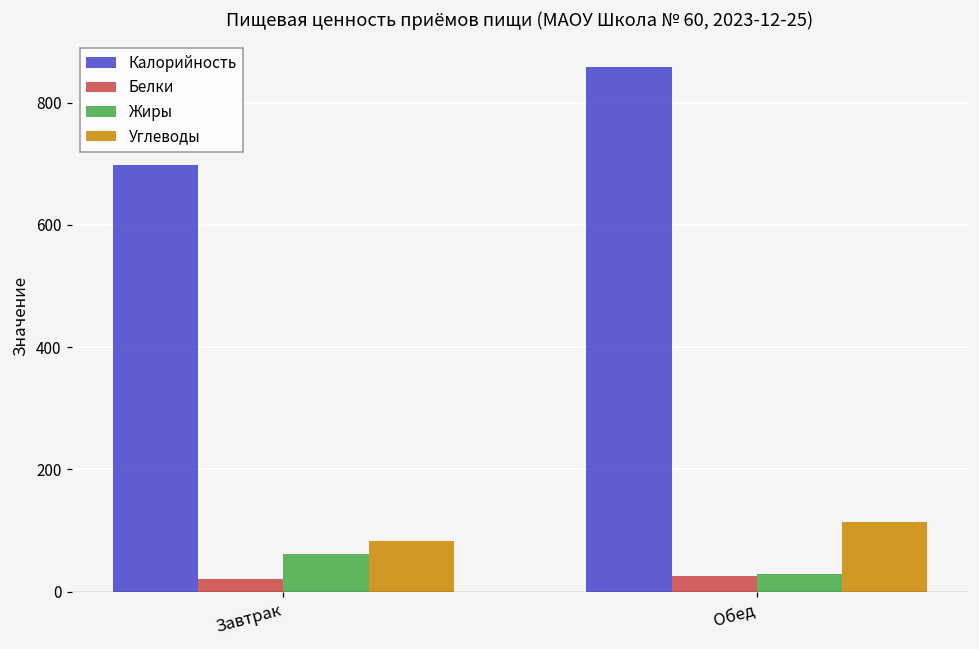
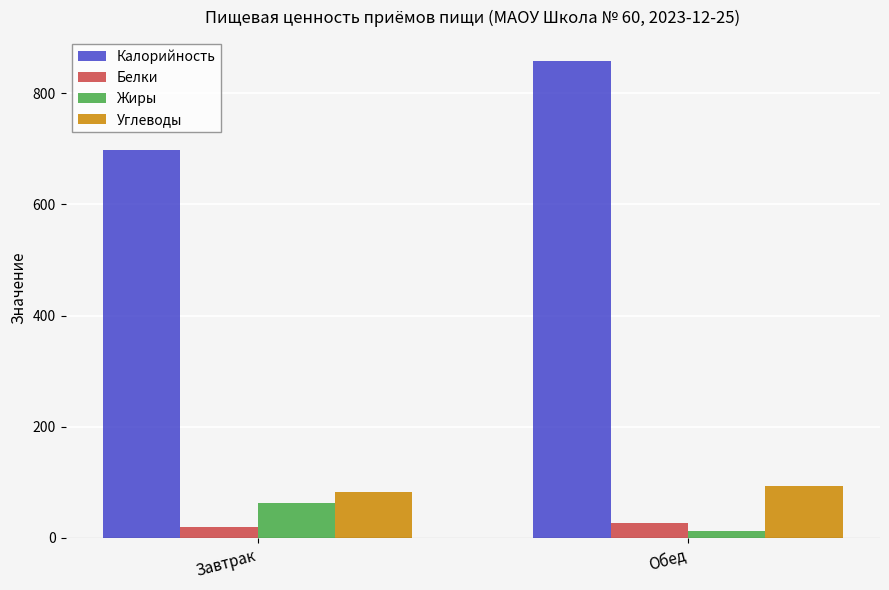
  {
    "Калорийность": {
      "Завтрак": 700,
      "Обед": 860
    },
    "Белки": {
      "Завтрак": 20,
      "Обед": 30
    },
    "Жиры": {
      "Завтрак": 60,
-     "Обед": 30
+     "Обед": 10
    },
    "Углеводы": {
      "Завтрак": 80,
-     "Обед": 110
+     "Обед": 90
    }
  }
